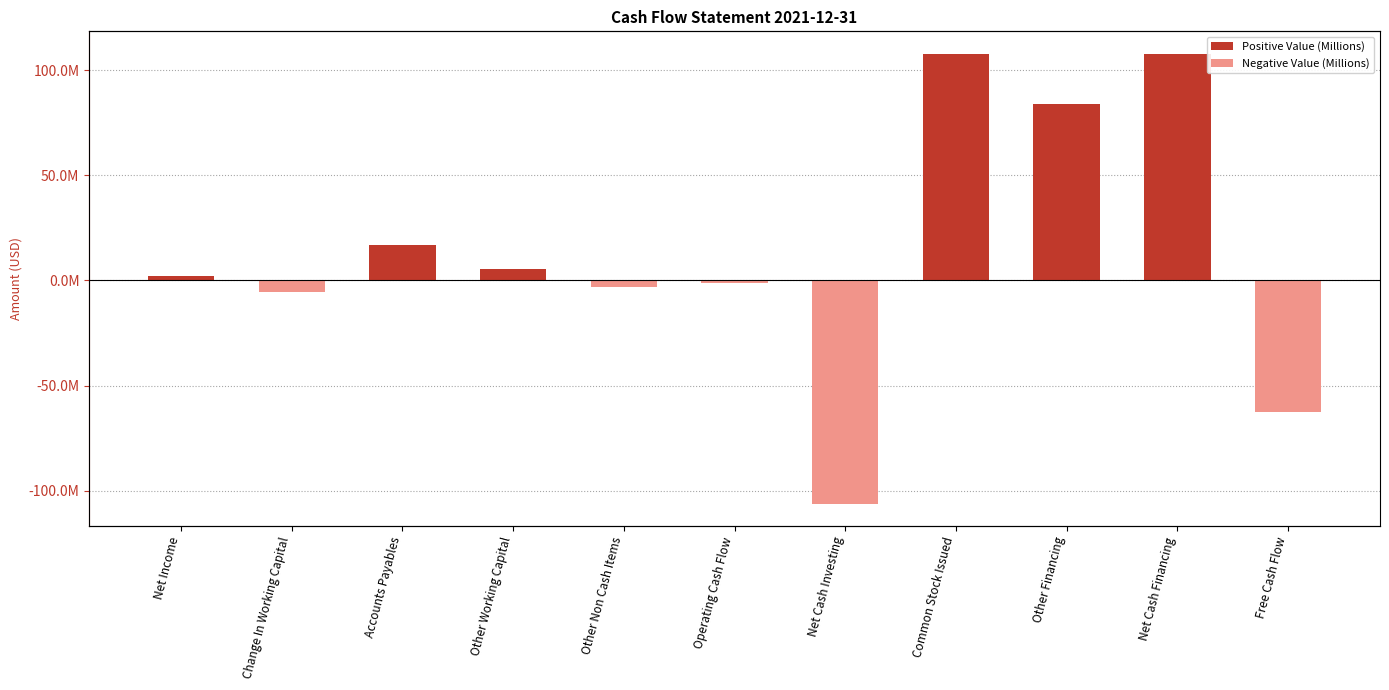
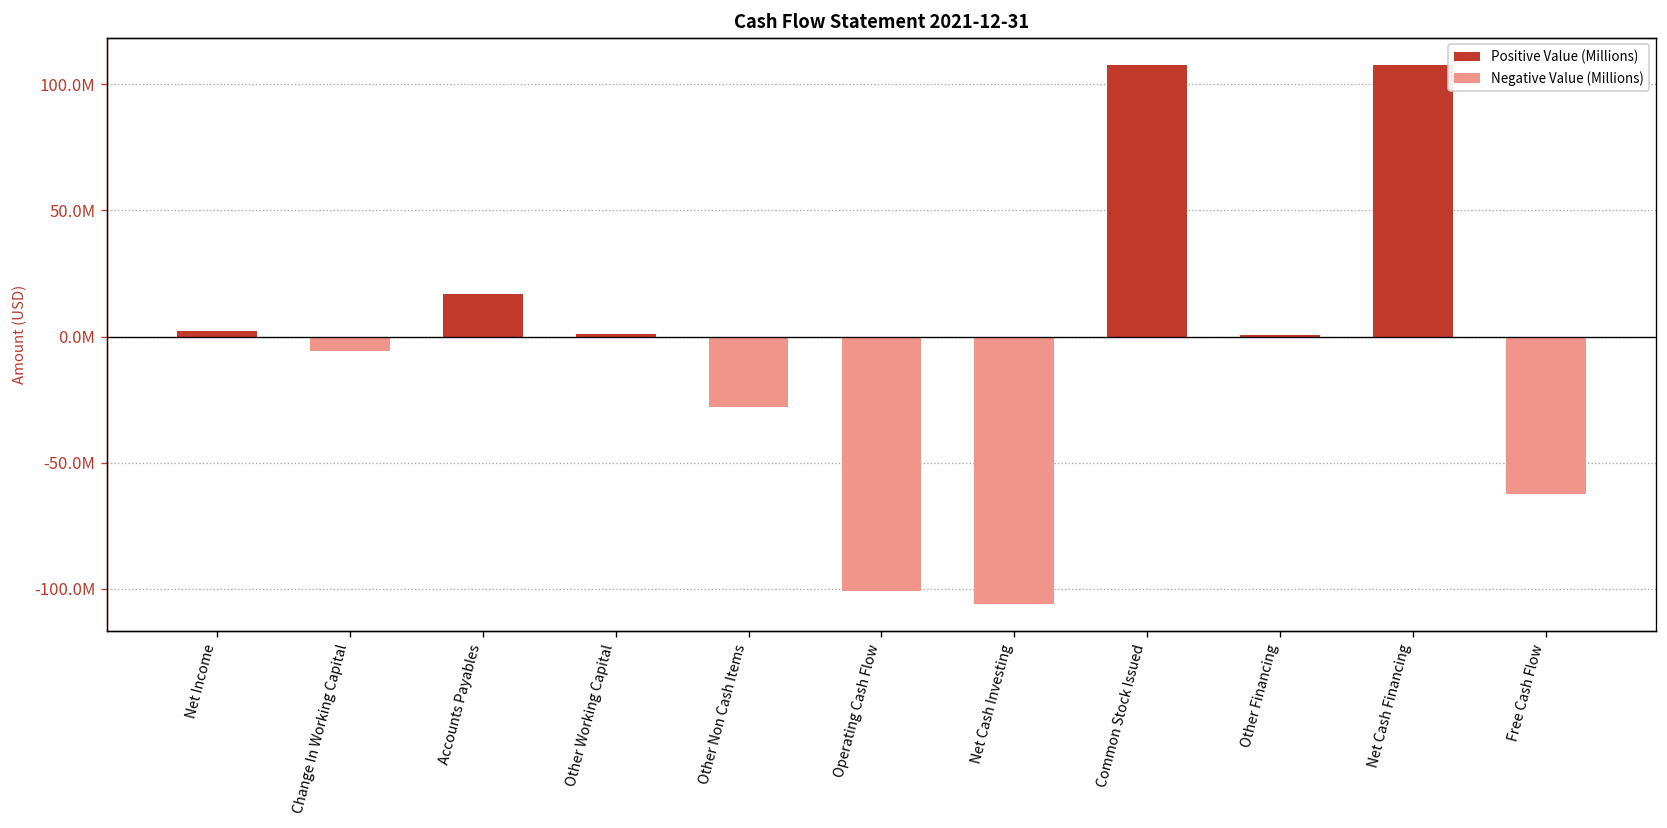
  {
    "Net Income": 2000000,
    "Change In Working Capital": -6000000,
    "Accounts Payables": 17000000,
-   "Other Working Capital": 6000000,
-   "Other Non Cash Items": -3000000,
-   "Operating Cash Flow": -1000000,
+   "Other Working Capital": 1000000,
+   "Other Non Cash Items": -28000000,
+   "Operating Cash Flow": -101000000,
    "Net Cash Investing": -106000000,
    "Common Stock Issued": 108000000,
-   "Other Financing": 84000000,
+   "Other Financing": 1000000,
    "Net Cash Financing": 108000000,
    "Free Cash Flow": -62000000
  }
